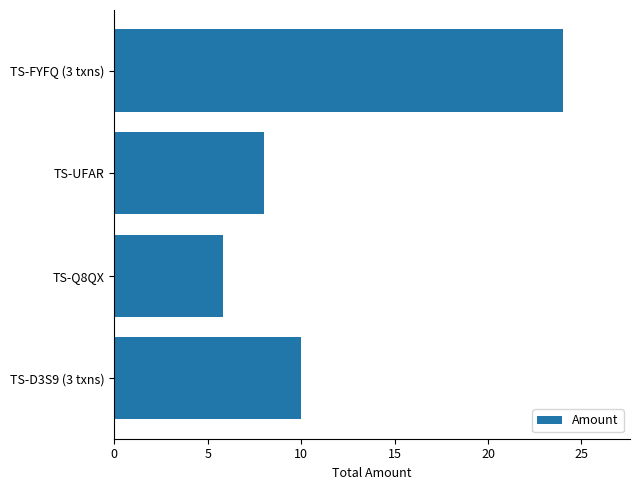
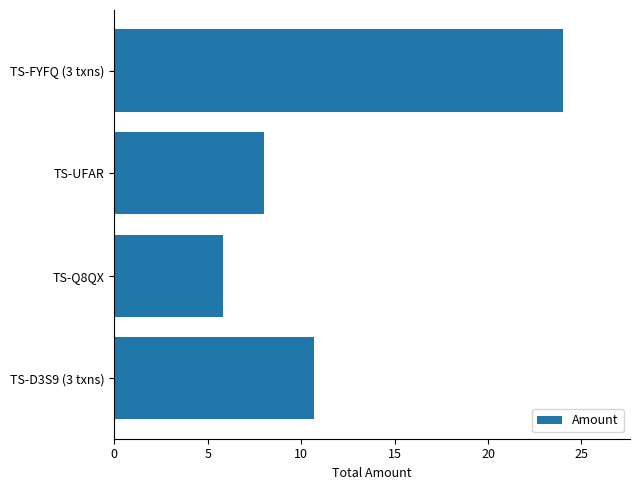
  {
    "TS-FYFQ (3 txns)": 24.0,
    "TS-UFAR": 8.0,
    "TS-Q8QX": 5.8,
-   "TS-D3S9 (3 txns)": 10.0
+   "TS-D3S9 (3 txns)": 10.7
  }
